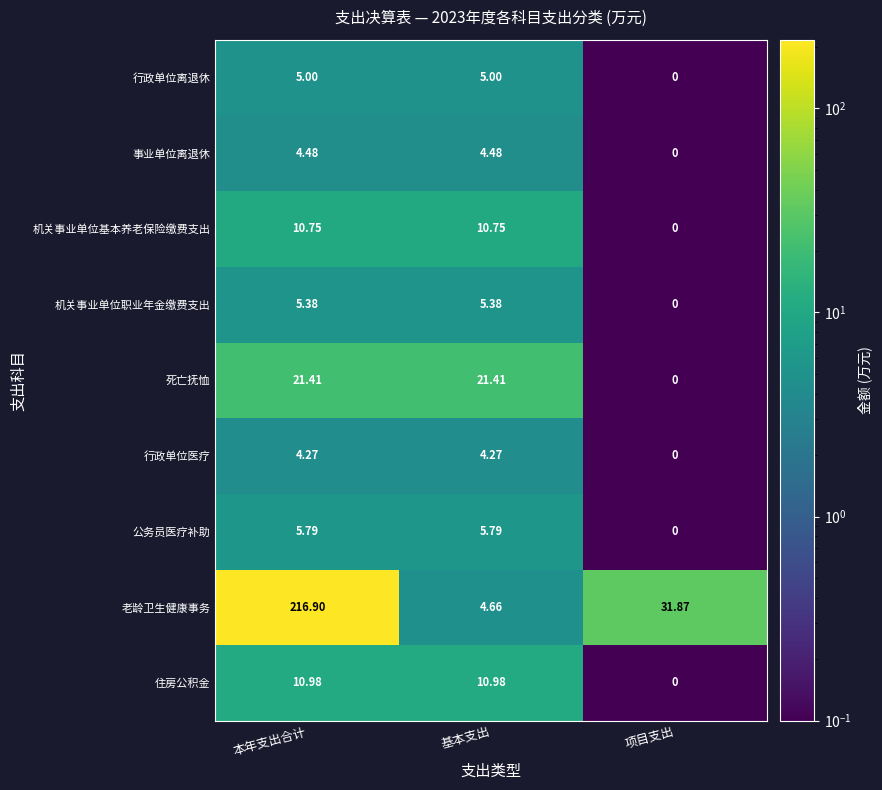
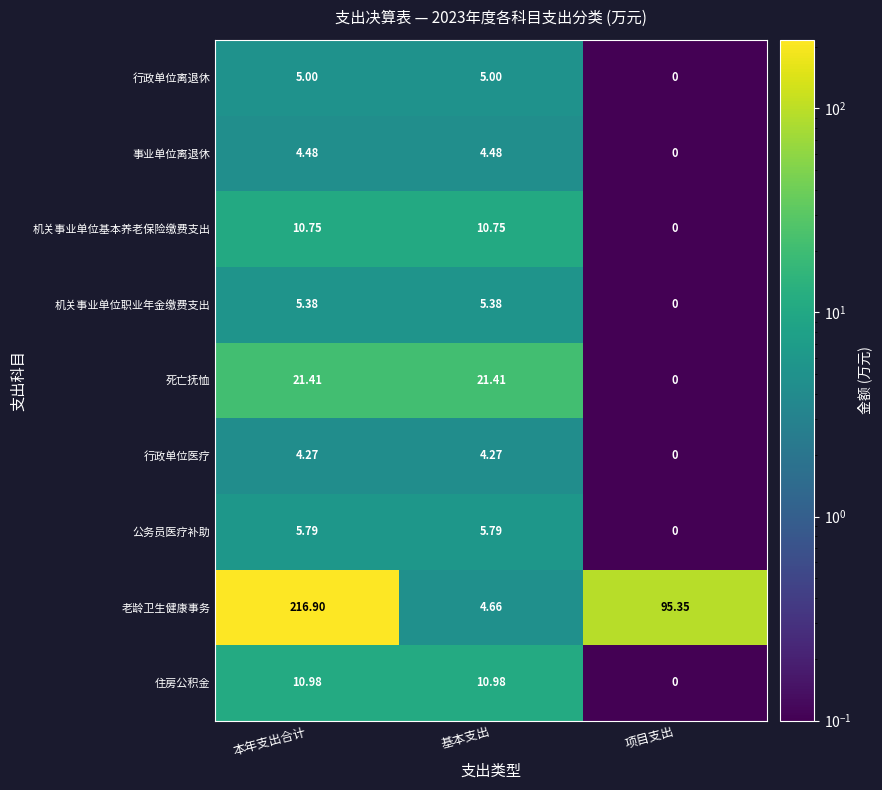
  {
    "行政单位离退休": {
      "本年支出合计": 5.00,
      "基本支出": 5.00,
      "项目支出": 0
    },
    "事业单位离退休": {
      "本年支出合计": 4.48,
      "基本支出": 4.48,
      "项目支出": 0
    },
    "机关事业单位基本养老保险缴费支出": {
      "本年支出合计": 10.75,
      "基本支出": 10.75,
      "项目支出": 0
    },
    "机关事业单位职业年金缴费支出": {
      "本年支出合计": 5.38,
      "基本支出": 5.38,
      "项目支出": 0
    },
    "死亡抚恤": {
      "本年支出合计": 21.41,
      "基本支出": 21.41,
      "项目支出": 0
    },
    "行政单位医疗": {
      "本年支出合计": 4.27,
      "基本支出": 4.27,
      "项目支出": 0
    },
    "公务员医疗补助": {
      "本年支出合计": 5.79,
      "基本支出": 5.79,
      "项目支出": 0
    },
    "老龄卫生健康事务": {
      "本年支出合计": 216.90,
      "基本支出": 4.66,
-     "项目支出": 31.87
+     "项目支出": 95.35
    },
    "住房公积金": {
      "本年支出合计": 10.98,
      "基本支出": 10.98,
      "项目支出": 0
    }
  }
